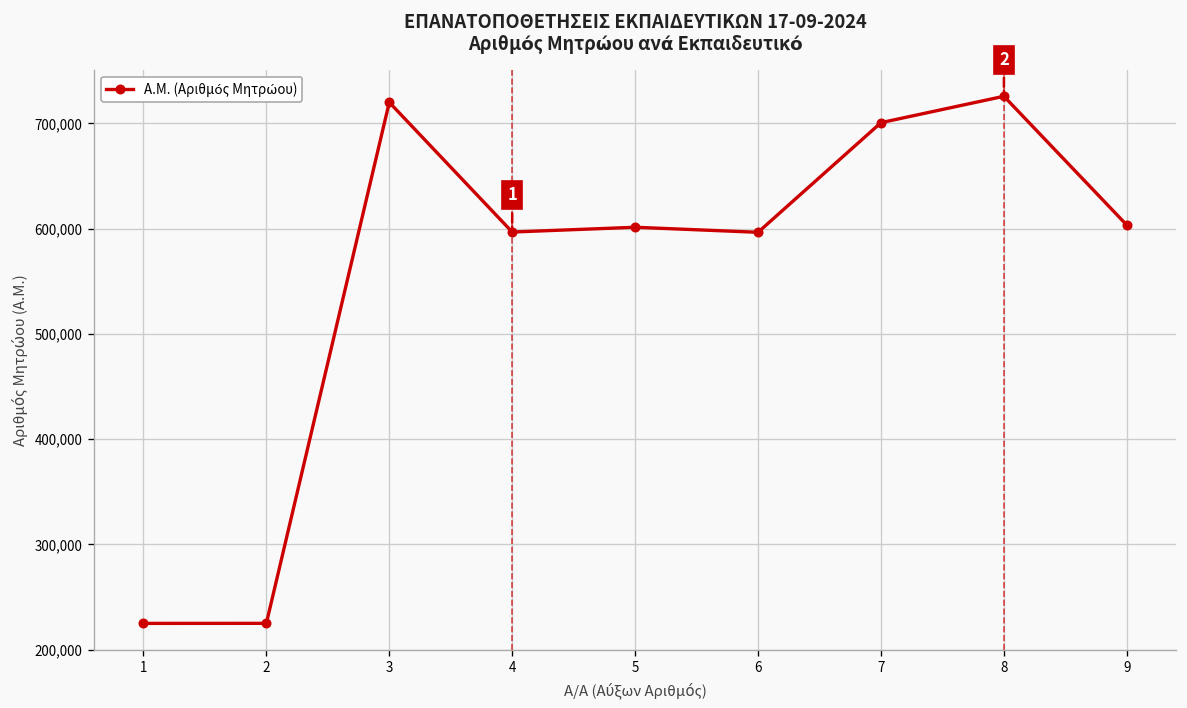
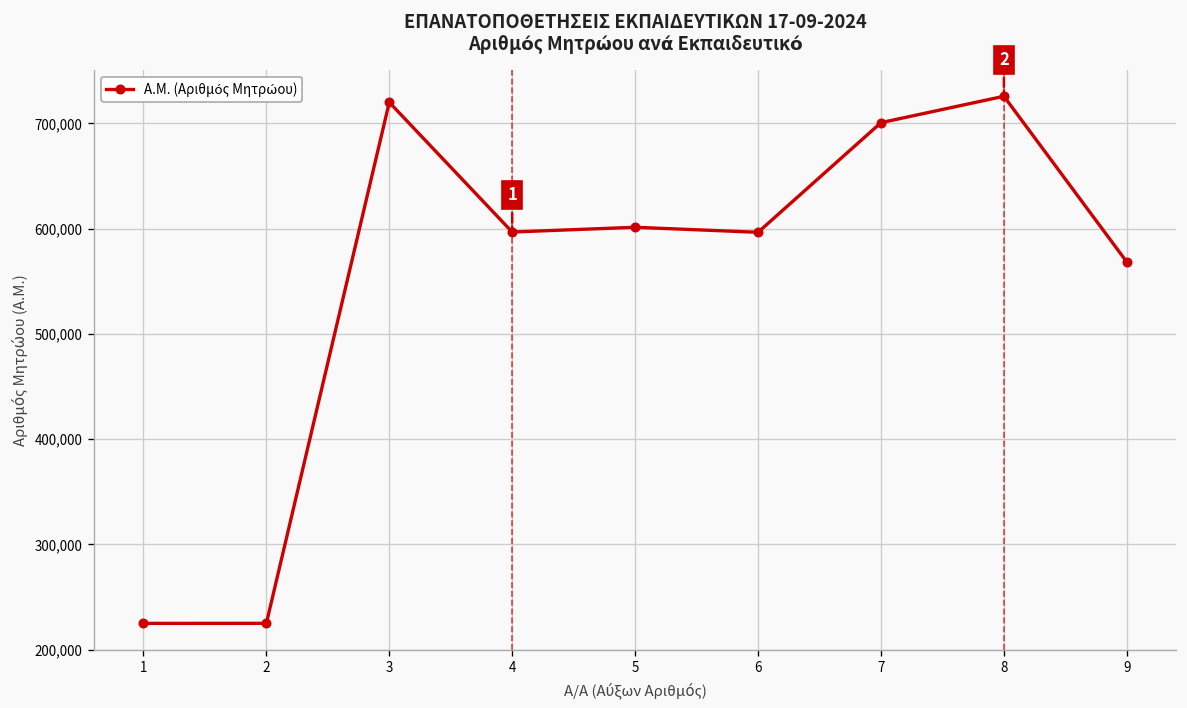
  {
    "1": "230,000",
    "2": "230,000",
    "3": "720,000",
    "5": "600,000",
    "6": "600,000",
    "7": "700,000",
-   "9": "600,000"
+   "9": "570,000"
  }
